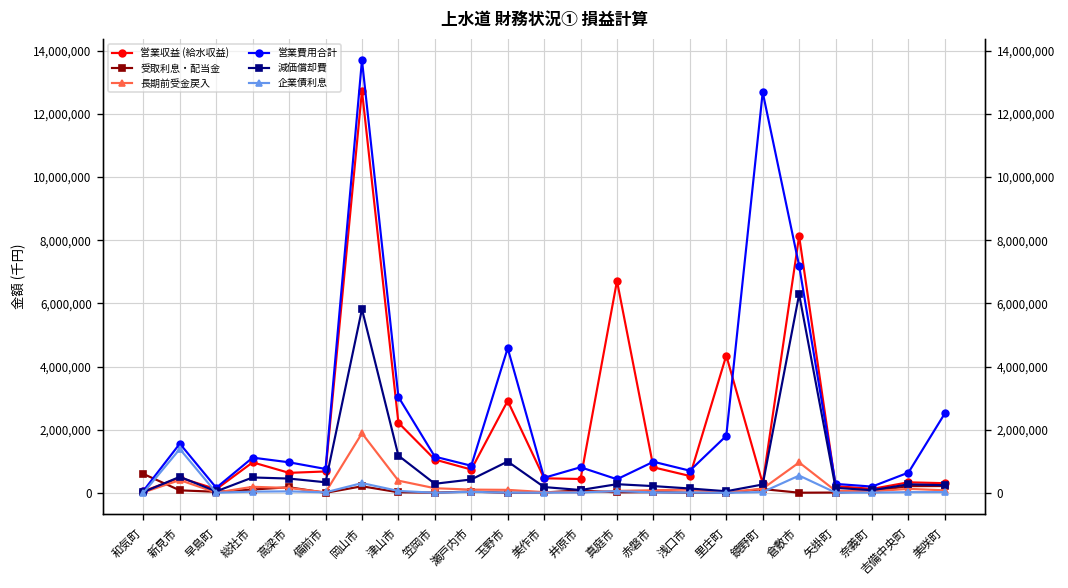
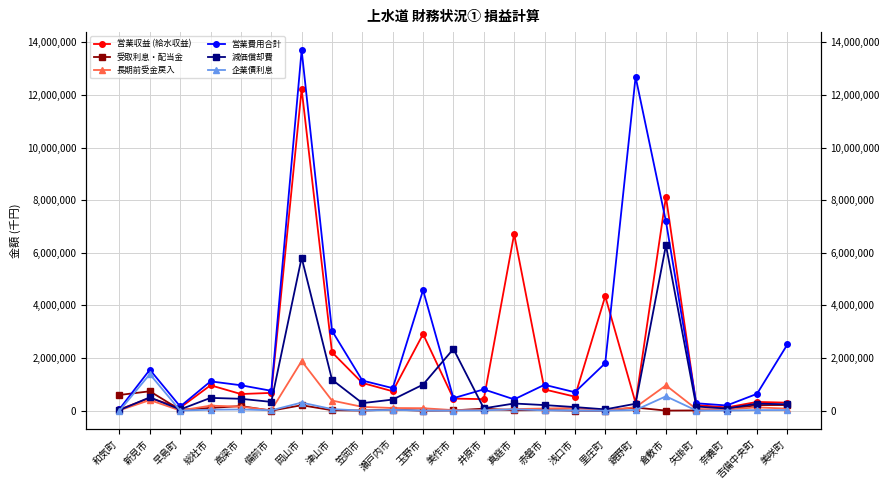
  {
    "営業収益 (給水収益)": {
      "総社市": "1,000,000",
      "高梁市": "600,000",
-     "岡山市": "12,700,000",
+     "岡山市": "12,200,000",
      "津山市": "2,200,000",
      "瀬戸内市": "700,000",
      "玉野市": "2,900,000",
      "井原市": "400,000",
      "真庭市": "6,700,000",
      "赤磐市": "800,000",
      "浅口市": "500,000",
      "里庄町": "4,300,000",
      "倉敷市": "8,100,000"
    },
    "受取利息・配当金": {
      "和気町": "600,000",
-     "新見市": "100,000",
+     "新見市": "700,000",
      "岡山市": "200,000",
      "倉敷市": "0"
    },
    "長期前受金戻入": {
      "岡山市": "1,900,000",
      "津山市": "400,000",
      "笠岡市": "100,000",
      "倉敷市": "1,000,000"
    },
    "営業費用合計": {
      "新見市": "1,600,000",
      "総社市": "1,100,000",
      "高梁市": "1,000,000",
      "岡山市": "13,700,000",
      "津山市": "3,000,000",
      "瀬戸内市": "900,000",
      "玉野市": "4,600,000",
      "井原市": "800,000",
      "真庭市": "400,000",
      "赤磐市": "1,000,000",
      "浅口市": "700,000",
      "里庄町": "1,800,000",
      "鏡野町": "12,700,000",
      "倉敷市": "7,200,000",
      "吉備中央町": "600,000",
      "美咲町": "2,500,000"
    },
    "減価償却費": {
      "総社市": "500,000",
      "高梁市": "500,000",
      "備前市": "300,000",
      "岡山市": "5,800,000",
      "津山市": "1,200,000",
      "笠岡市": "300,000",
      "瀬戸内市": "400,000",
      "玉野市": "1,000,000",
-     "美作市": "200,000",
+     "美作市": "2,300,000",
      "真庭市": "300,000",
      "赤磐市": "200,000",
      "倉敷市": "6,300,000"
    },
    "企業債利息": {
      "新見市": "1,400,000",
      "高梁市": "0",
      "岡山市": "300,000",
      "倉敷市": "500,000",
      "吉備中央町": "0"
    }
  }
